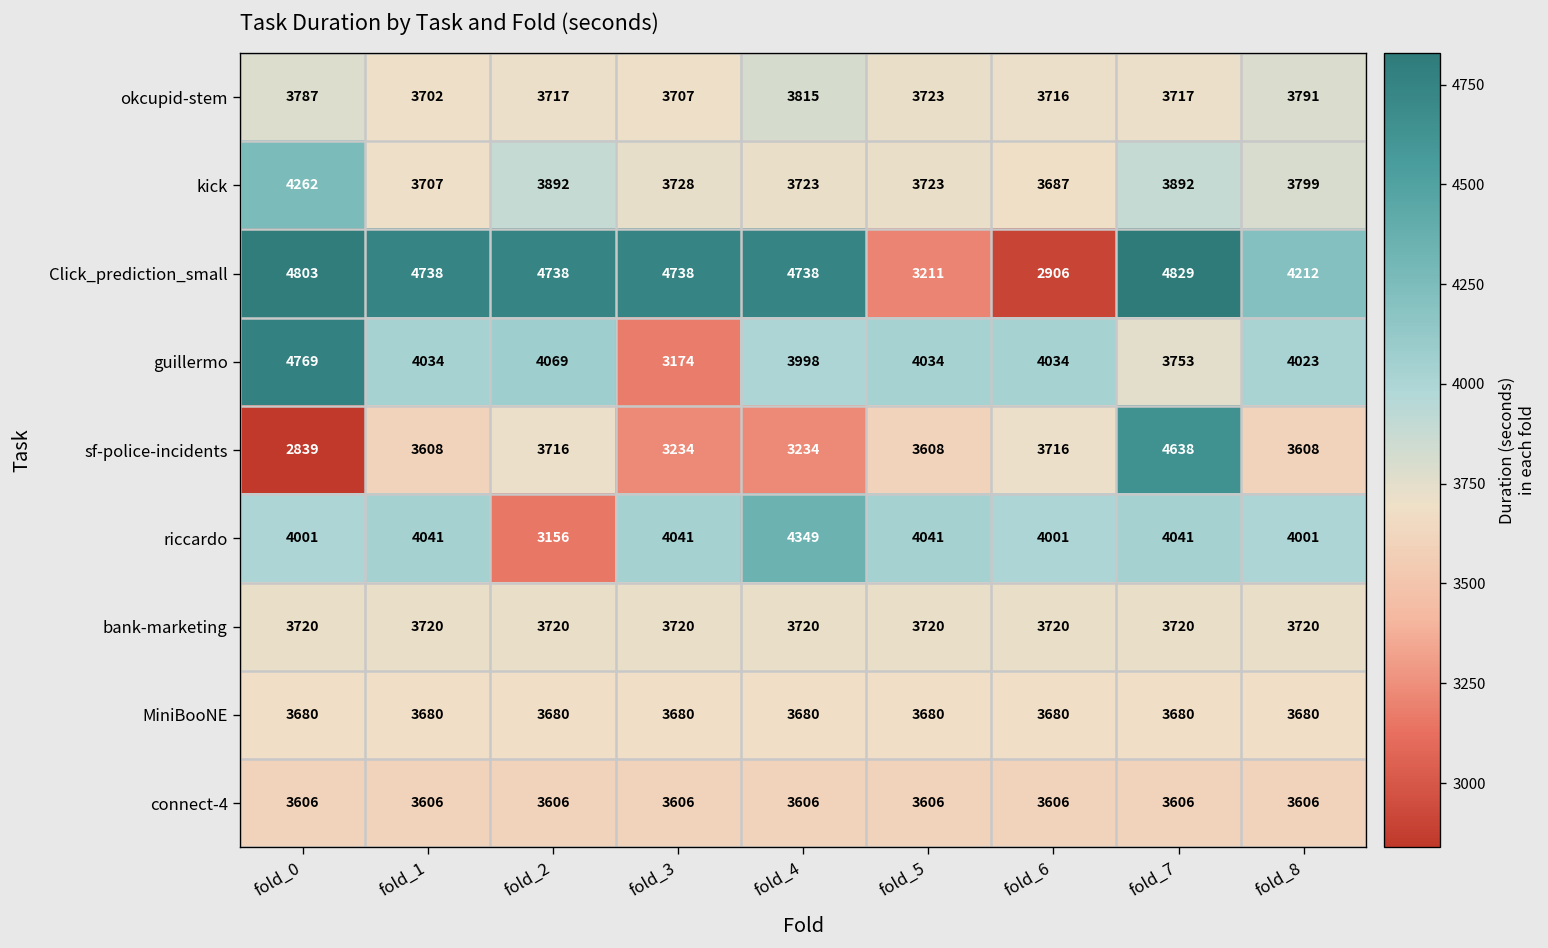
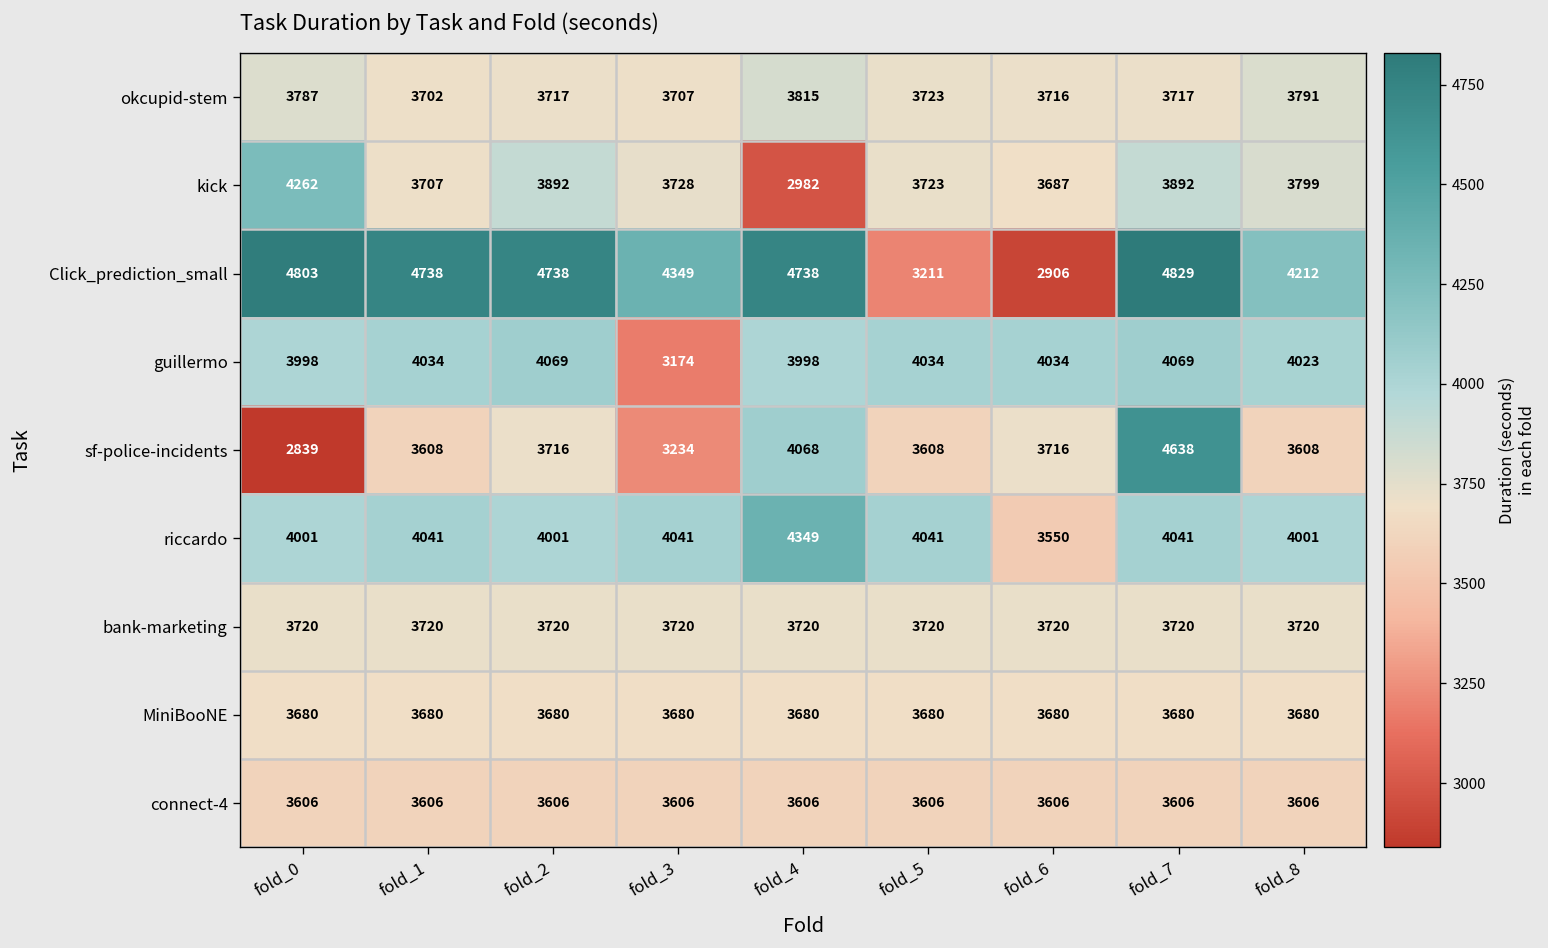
  {
    "okcupid-stem": {
      "fold_0": 3787,
      "fold_1": 3702,
      "fold_2": 3717,
      "fold_3": 3707,
      "fold_4": 3815,
      "fold_5": 3723,
      "fold_6": 3716,
      "fold_7": 3717,
      "fold_8": 3791
    },
    "kick": {
      "fold_0": 4262,
      "fold_1": 3707,
      "fold_2": 3892,
      "fold_3": 3728,
-     "fold_4": 3723,
+     "fold_4": 2982,
      "fold_5": 3723,
      "fold_6": 3687,
      "fold_7": 3892,
      "fold_8": 3799
    },
    "Click_prediction_small": {
      "fold_0": 4803,
      "fold_1": 4738,
      "fold_2": 4738,
-     "fold_3": 4738,
+     "fold_3": 4349,
      "fold_4": 4738,
      "fold_5": 3211,
      "fold_6": 2906,
      "fold_7": 4829,
      "fold_8": 4212
    },
    "guillermo": {
-     "fold_0": 4769,
+     "fold_0": 3998,
      "fold_1": 4034,
      "fold_2": 4069,
      "fold_3": 3174,
      "fold_4": 3998,
      "fold_5": 4034,
      "fold_6": 4034,
-     "fold_7": 3753,
+     "fold_7": 4069,
      "fold_8": 4023
    },
    "sf-police-incidents": {
      "fold_0": 2839,
      "fold_1": 3608,
      "fold_2": 3716,
      "fold_3": 3234,
-     "fold_4": 3234,
+     "fold_4": 4068,
      "fold_5": 3608,
      "fold_6": 3716,
      "fold_7": 4638,
      "fold_8": 3608
    },
    "riccardo": {
      "fold_0": 4001,
      "fold_1": 4041,
-     "fold_2": 3156,
+     "fold_2": 4001,
      "fold_3": 4041,
      "fold_4": 4349,
      "fold_5": 4041,
-     "fold_6": 4001,
+     "fold_6": 3550,
      "fold_7": 4041,
      "fold_8": 4001
    },
    "bank-marketing": {
      "fold_0": 3720,
      "fold_1": 3720,
      "fold_2": 3720,
      "fold_3": 3720,
      "fold_4": 3720,
      "fold_5": 3720,
      "fold_6": 3720,
      "fold_7": 3720,
      "fold_8": 3720
    },
    "MiniBooNE": {
      "fold_0": 3680,
      "fold_1": 3680,
      "fold_2": 3680,
      "fold_3": 3680,
      "fold_4": 3680,
      "fold_5": 3680,
      "fold_6": 3680,
      "fold_7": 3680,
      "fold_8": 3680
    },
    "connect-4": {
      "fold_0": 3606,
      "fold_1": 3606,
      "fold_2": 3606,
      "fold_3": 3606,
      "fold_4": 3606,
      "fold_5": 3606,
      "fold_6": 3606,
      "fold_7": 3606,
      "fold_8": 3606
    }
  }
